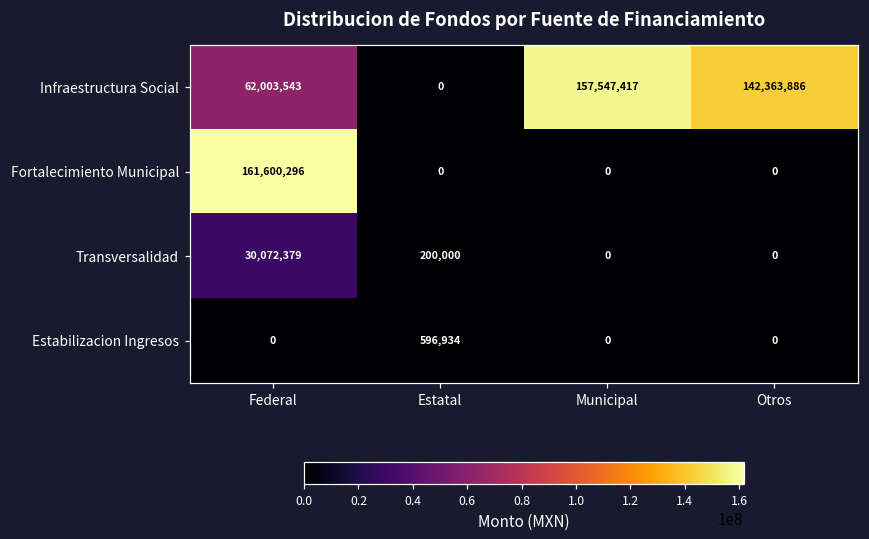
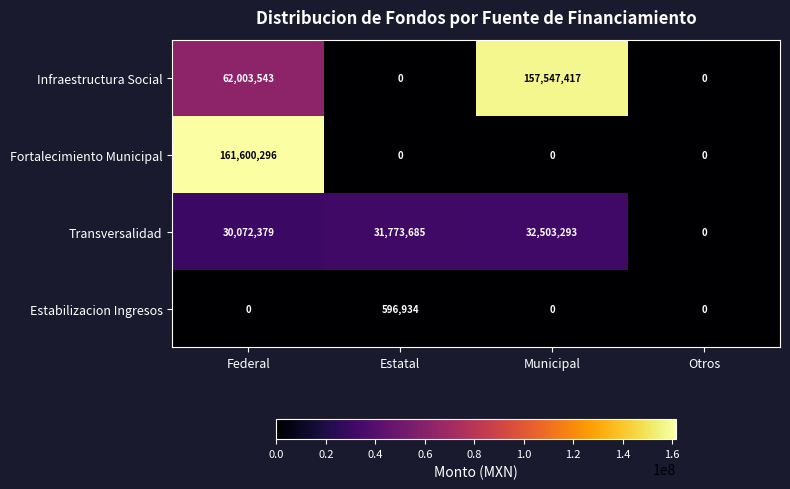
  {
    "Infraestructura Social": {
      "Federal": "62,003,543",
      "Estatal": "0",
      "Municipal": "157,547,417",
-     "Otros": "142,363,886"
+     "Otros": "0"
    },
    "Fortalecimiento Municipal": {
      "Federal": "161,600,296",
      "Estatal": "0",
      "Municipal": "0",
      "Otros": "0"
    },
    "Transversalidad": {
      "Federal": "30,072,379",
-     "Estatal": "200,000",
-     "Municipal": "0",
+     "Estatal": "31,773,685",
+     "Municipal": "32,503,293",
      "Otros": "0"
    },
    "Estabilizacion Ingresos": {
      "Federal": "0",
      "Estatal": "596,934",
      "Municipal": "0",
      "Otros": "0"
    }
  }
